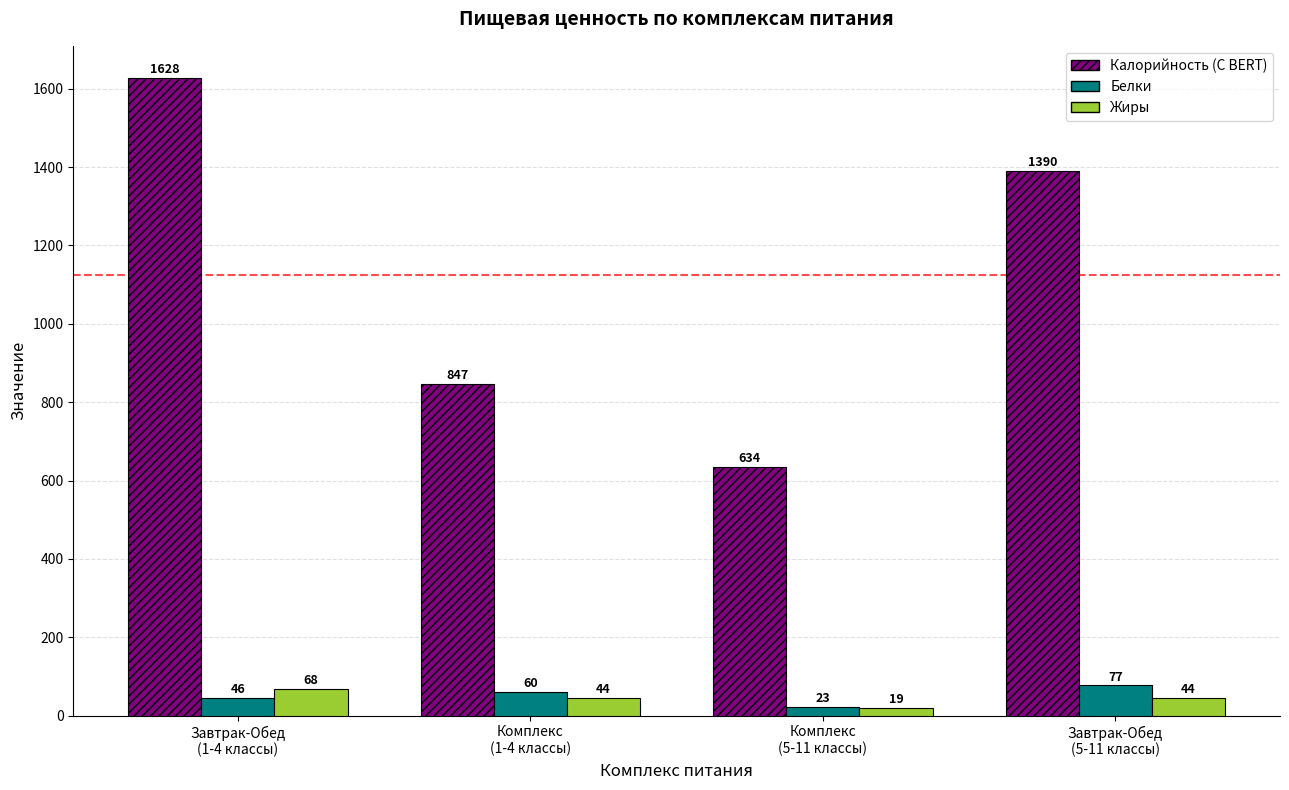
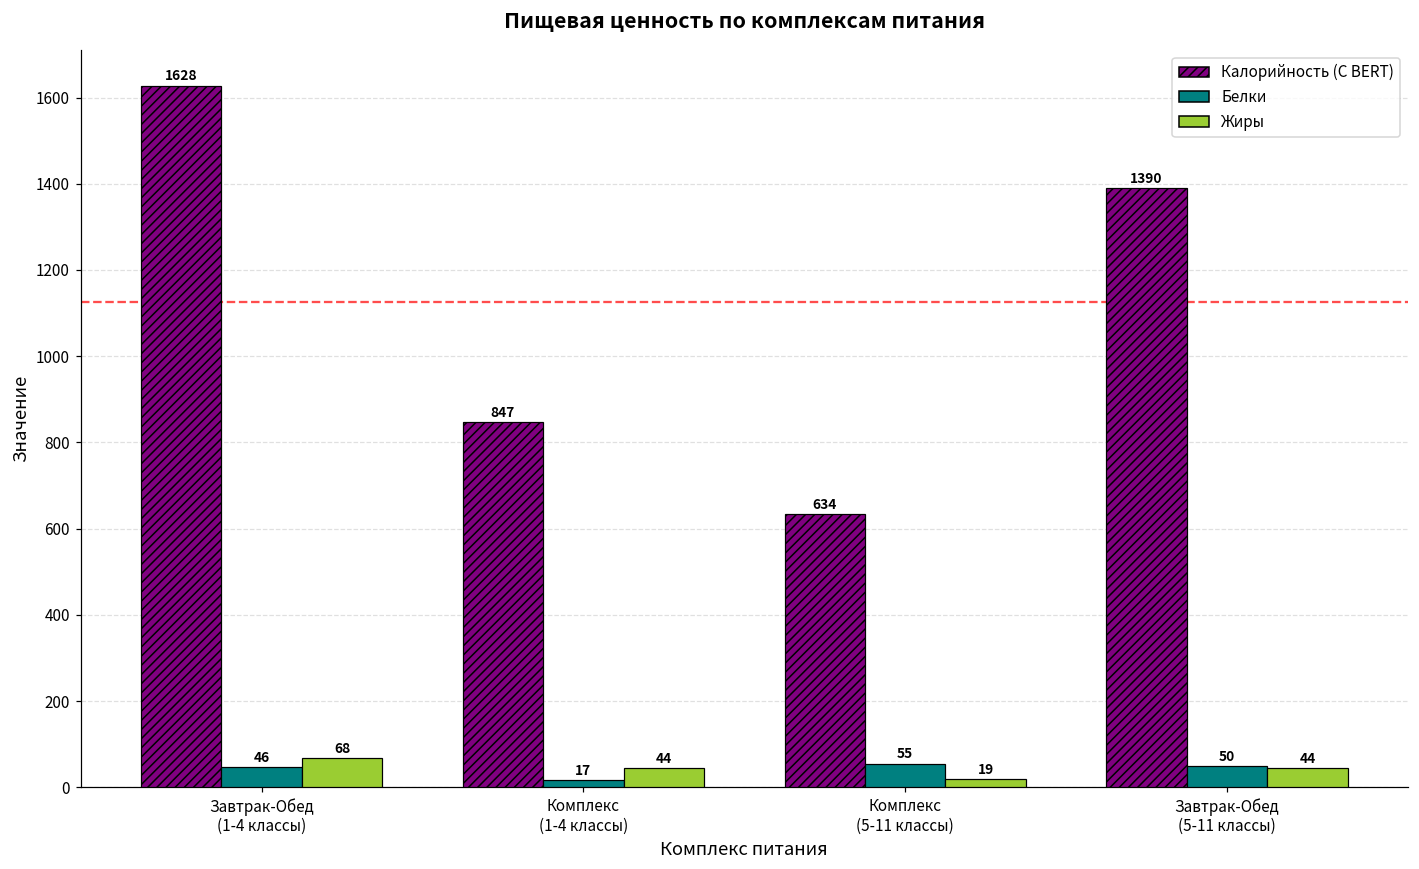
  {
    "Белки": {
      "Завтрак-Обед (1-4 классы)": 46,
-     "Комплекс (1-4 классы)": 60,
-     "Комплекс (5-11 классы)": 23,
-     "Завтрак-Обед (5-11 классы)": 77
+     "Комплекс (1-4 классы)": 17,
+     "Комплекс (5-11 классы)": 55,
+     "Завтрак-Обед (5-11 классы)": 50
    },
    "Жиры": {
      "Завтрак-Обед (1-4 классы)": 68,
      "Комплекс (1-4 классы)": 44,
      "Комплекс (5-11 классы)": 19,
      "Завтрак-Обед (5-11 классы)": 44
    }
  }
